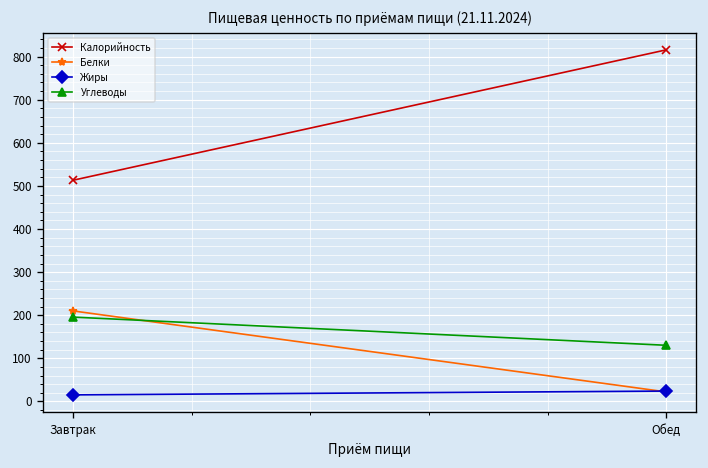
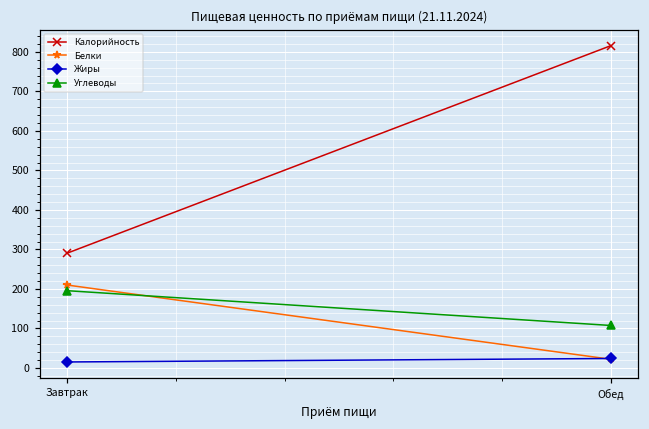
  {
    "Калорийность": {
-     "Завтрак": 510,
+     "Завтрак": 290,
      "Обед": 820
    },
    "Белки": {
      "Завтрак": 210
    },
    "Жиры": {
      "Завтрак": 20
    },
    "Углеводы": {
      "Завтрак": 200,
-     "Обед": 130
+     "Обед": 110
    }
  }
